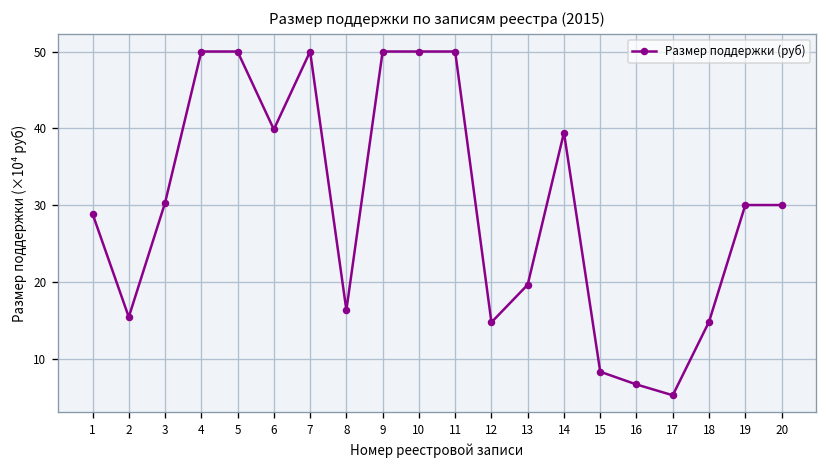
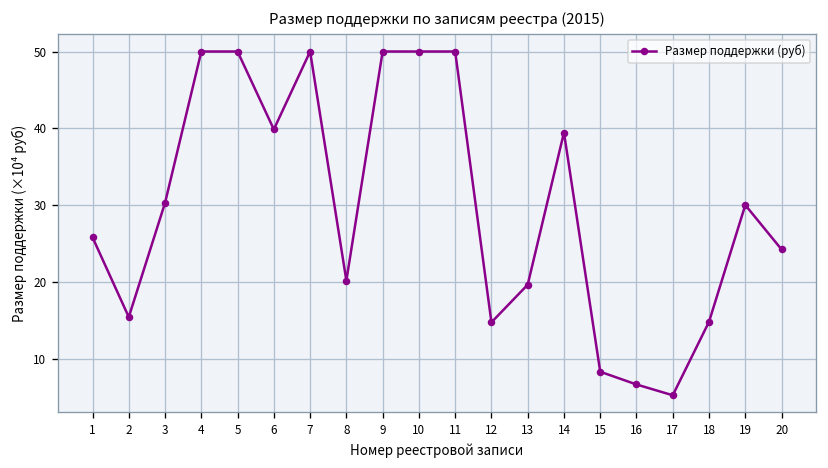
  {
-   "1": 29,
+   "1": 26,
    "2": 15,
    "3": 30,
    "4": 50,
    "5": 50,
    "6": 40,
    "7": 50,
-   "8": 16,
+   "8": 20,
    "9": 50,
    "10": 50,
    "11": 50,
    "12": 15,
    "13": 20,
    "14": 39,
    "15": 8,
    "16": 7,
    "17": 5,
    "18": 15,
    "19": 30,
-   "20": 30
+   "20": 24
  }
